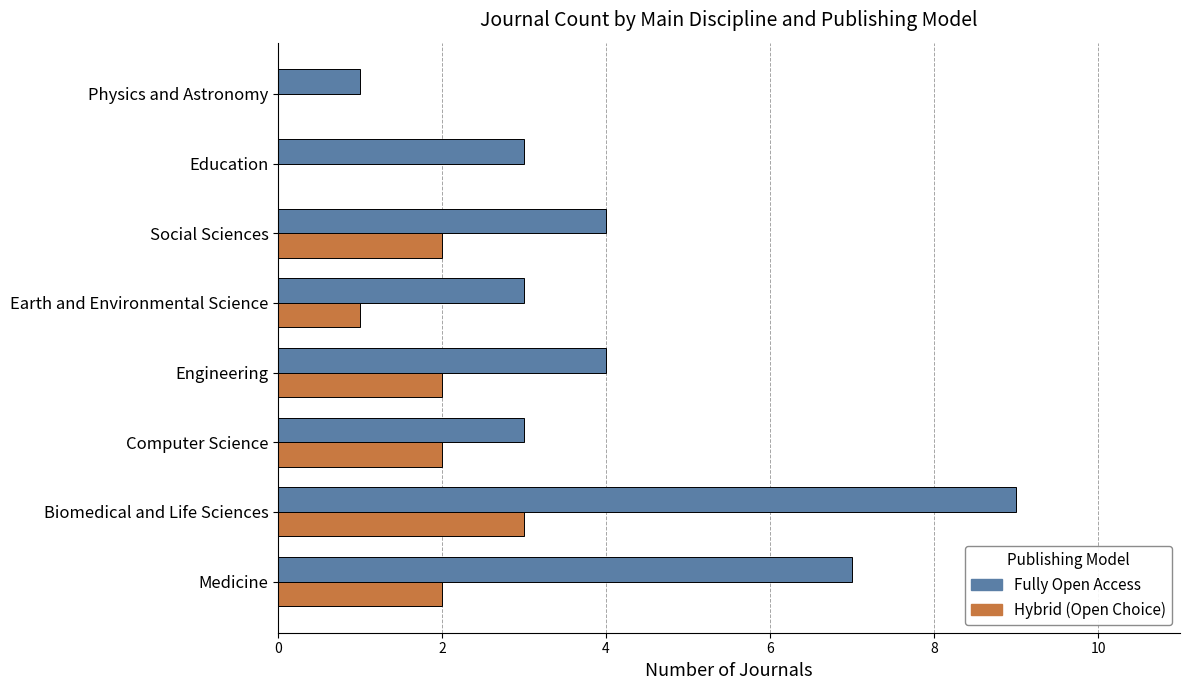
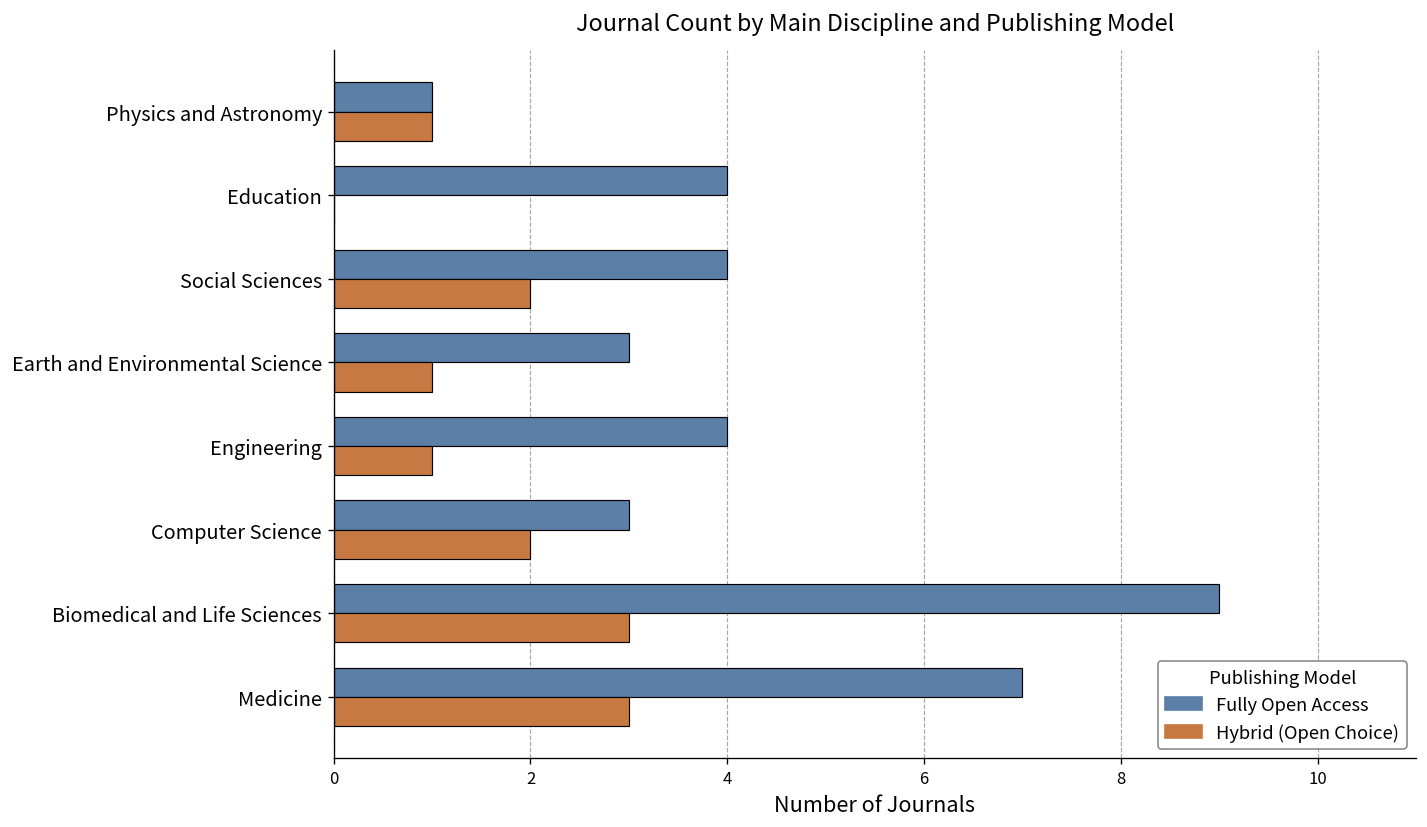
  {
    "Fully Open Access": {
      "Physics and Astronomy": 1,
-     "Education": 3,
+     "Education": 4,
      "Social Sciences": 4,
      "Earth and Environmental Science": 3,
      "Engineering": 4,
      "Computer Science": 3,
      "Biomedical and Life Sciences": 9,
      "Medicine": 7
    },
    "Hybrid (Open Choice)": {
-     "Physics and Astronomy": 0,
+     "Physics and Astronomy": 1,
      "Education": 0,
      "Social Sciences": 2,
      "Earth and Environmental Science": 1,
-     "Engineering": 2,
+     "Engineering": 1,
      "Computer Science": 2,
      "Biomedical and Life Sciences": 3,
-     "Medicine": 2
+     "Medicine": 3
    }
  }
